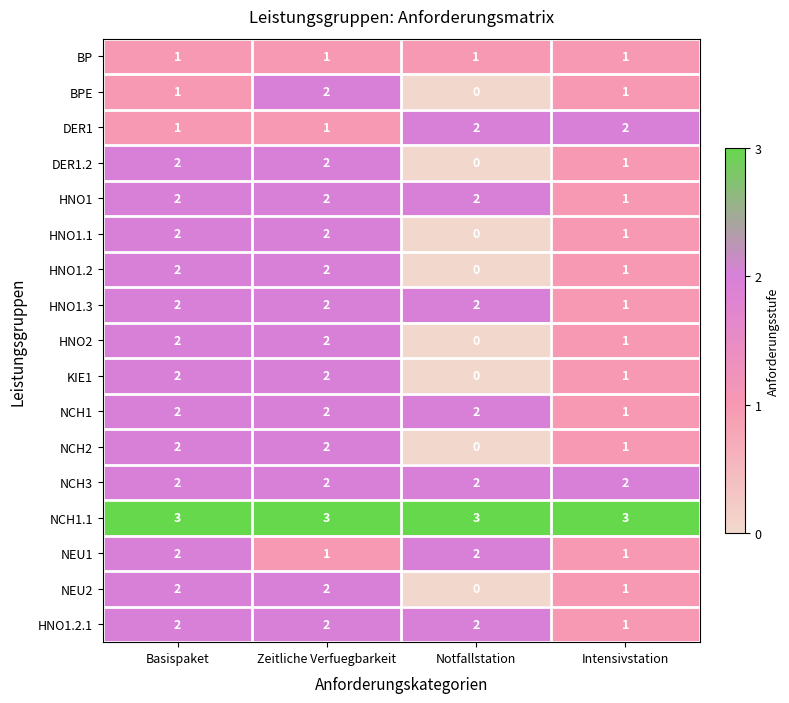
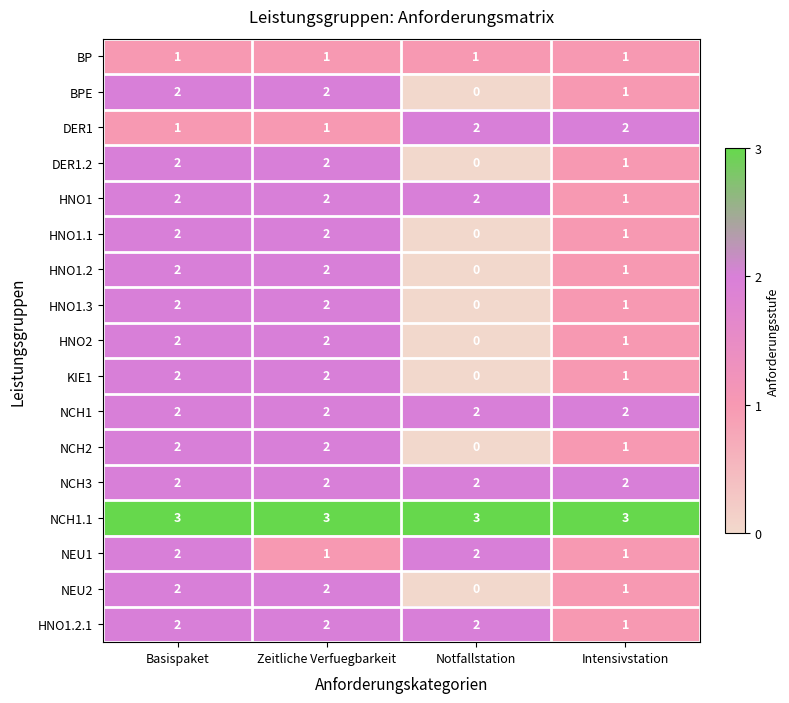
  {
    "BP": {
      "Basispaket": 1,
      "Zeitliche Verfuegbarkeit": 1,
      "Notfallstation": 1,
      "Intensivstation": 1
    },
    "BPE": {
-     "Basispaket": 1,
+     "Basispaket": 2,
      "Zeitliche Verfuegbarkeit": 2,
      "Notfallstation": 0,
      "Intensivstation": 1
    },
    "DER1": {
      "Basispaket": 1,
      "Zeitliche Verfuegbarkeit": 1,
      "Notfallstation": 2,
      "Intensivstation": 2
    },
    "DER1.2": {
      "Basispaket": 2,
      "Zeitliche Verfuegbarkeit": 2,
      "Notfallstation": 0,
      "Intensivstation": 1
    },
    "HNO1": {
      "Basispaket": 2,
      "Zeitliche Verfuegbarkeit": 2,
      "Notfallstation": 2,
      "Intensivstation": 1
    },
    "HNO1.1": {
      "Basispaket": 2,
      "Zeitliche Verfuegbarkeit": 2,
      "Notfallstation": 0,
      "Intensivstation": 1
    },
    "HNO1.2": {
      "Basispaket": 2,
      "Zeitliche Verfuegbarkeit": 2,
      "Notfallstation": 0,
      "Intensivstation": 1
    },
    "HNO1.3": {
      "Basispaket": 2,
      "Zeitliche Verfuegbarkeit": 2,
-     "Notfallstation": 2,
+     "Notfallstation": 0,
      "Intensivstation": 1
    },
    "HNO2": {
      "Basispaket": 2,
      "Zeitliche Verfuegbarkeit": 2,
      "Notfallstation": 0,
      "Intensivstation": 1
    },
    "KIE1": {
      "Basispaket": 2,
      "Zeitliche Verfuegbarkeit": 2,
      "Notfallstation": 0,
      "Intensivstation": 1
    },
    "NCH1": {
      "Basispaket": 2,
      "Zeitliche Verfuegbarkeit": 2,
      "Notfallstation": 2,
-     "Intensivstation": 1
+     "Intensivstation": 2
    },
    "NCH2": {
      "Basispaket": 2,
      "Zeitliche Verfuegbarkeit": 2,
      "Notfallstation": 0,
      "Intensivstation": 1
    },
    "NCH3": {
      "Basispaket": 2,
      "Zeitliche Verfuegbarkeit": 2,
      "Notfallstation": 2,
      "Intensivstation": 2
    },
    "NCH1.1": {
      "Basispaket": 3,
      "Zeitliche Verfuegbarkeit": 3,
      "Notfallstation": 3,
      "Intensivstation": 3
    },
    "NEU1": {
      "Basispaket": 2,
      "Zeitliche Verfuegbarkeit": 1,
      "Notfallstation": 2,
      "Intensivstation": 1
    },
    "NEU2": {
      "Basispaket": 2,
      "Zeitliche Verfuegbarkeit": 2,
      "Notfallstation": 0,
      "Intensivstation": 1
    },
    "HNO1.2.1": {
      "Basispaket": 2,
      "Zeitliche Verfuegbarkeit": 2,
      "Notfallstation": 2,
      "Intensivstation": 1
    }
  }
